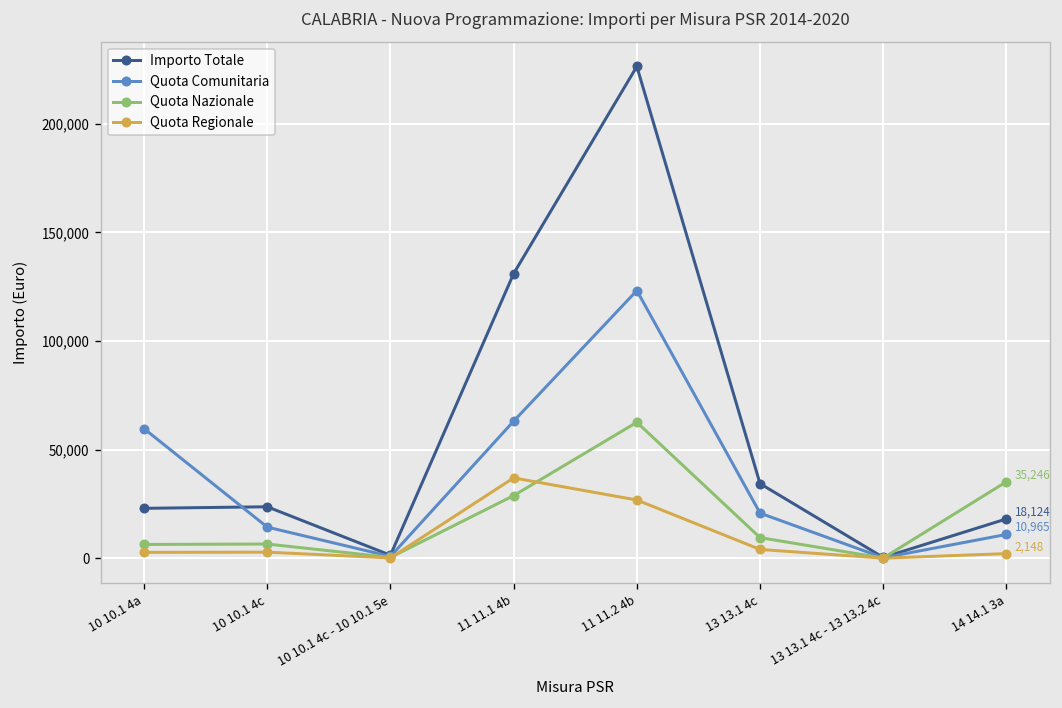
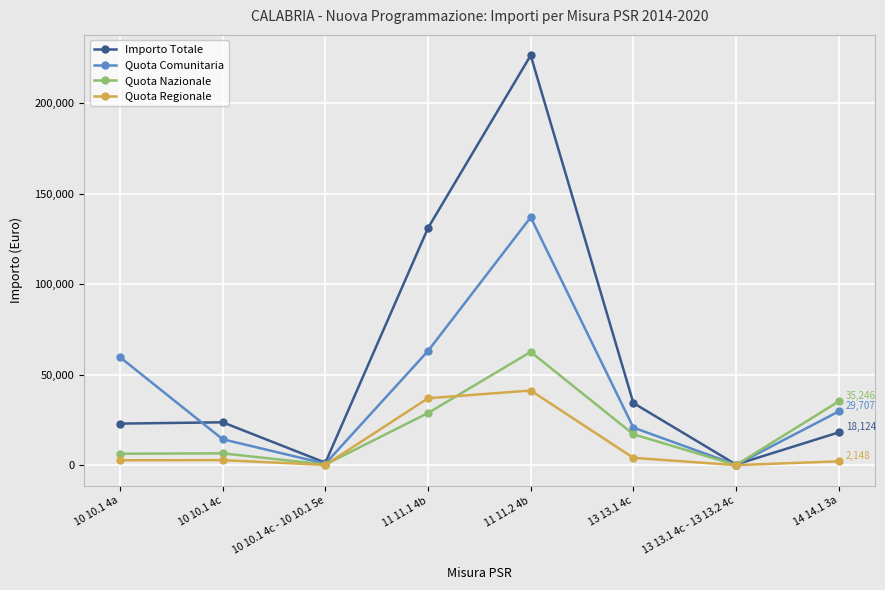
  {
    "Importo Totale": {
      "14 14.1 3a": "18,124"
    },
    "Quota Comunitaria": {
-     "11 11.2 4b": "123,000",
-     "14 14.1 3a": "10,965"
+     "11 11.2 4b": "137,000",
+     "14 14.1 3a": "29,707"
    },
    "Quota Nazionale": {
      "10 10.1 4a": "6,000",
      "10 10.1 4c": "7,000",
      "11 11.1 4b": "29,000",
      "11 11.2 4b": "63,000",
-     "13 13.1 4c": "9,000"
+     "13 13.1 4c": "17,000"
    },
    "Quota Regionale": {
      "10 10.1 4a": "3,000",
      "10 10.1 4c": "3,000",
      "11 11.1 4b": "37,000",
-     "11 11.2 4b": "27,000",
+     "11 11.2 4b": "41,000",
      "13 13.1 4c": "4,000"
    }
  }
